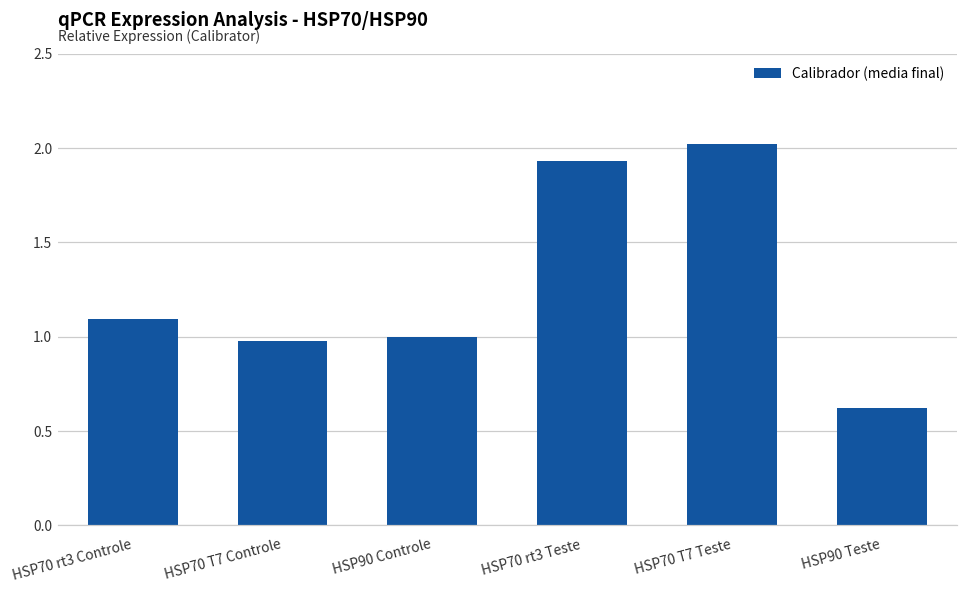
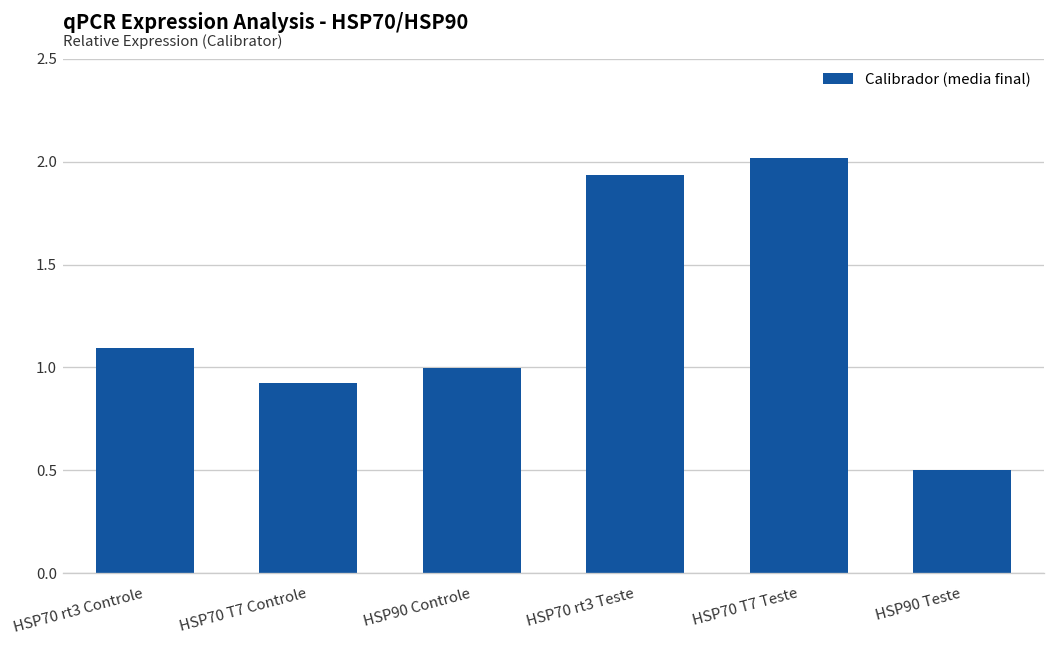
  {
    "HSP70 rt3 Controle": 1.09,
-   "HSP70 T7 Controle": 0.98,
+   "HSP70 T7 Controle": 0.93,
    "HSP90 Controle": 1.00,
    "HSP70 rt3 Teste": 1.93,
    "HSP70 T7 Teste": 2.02,
-   "HSP90 Teste": 0.62
+   "HSP90 Teste": 0.50
  }
